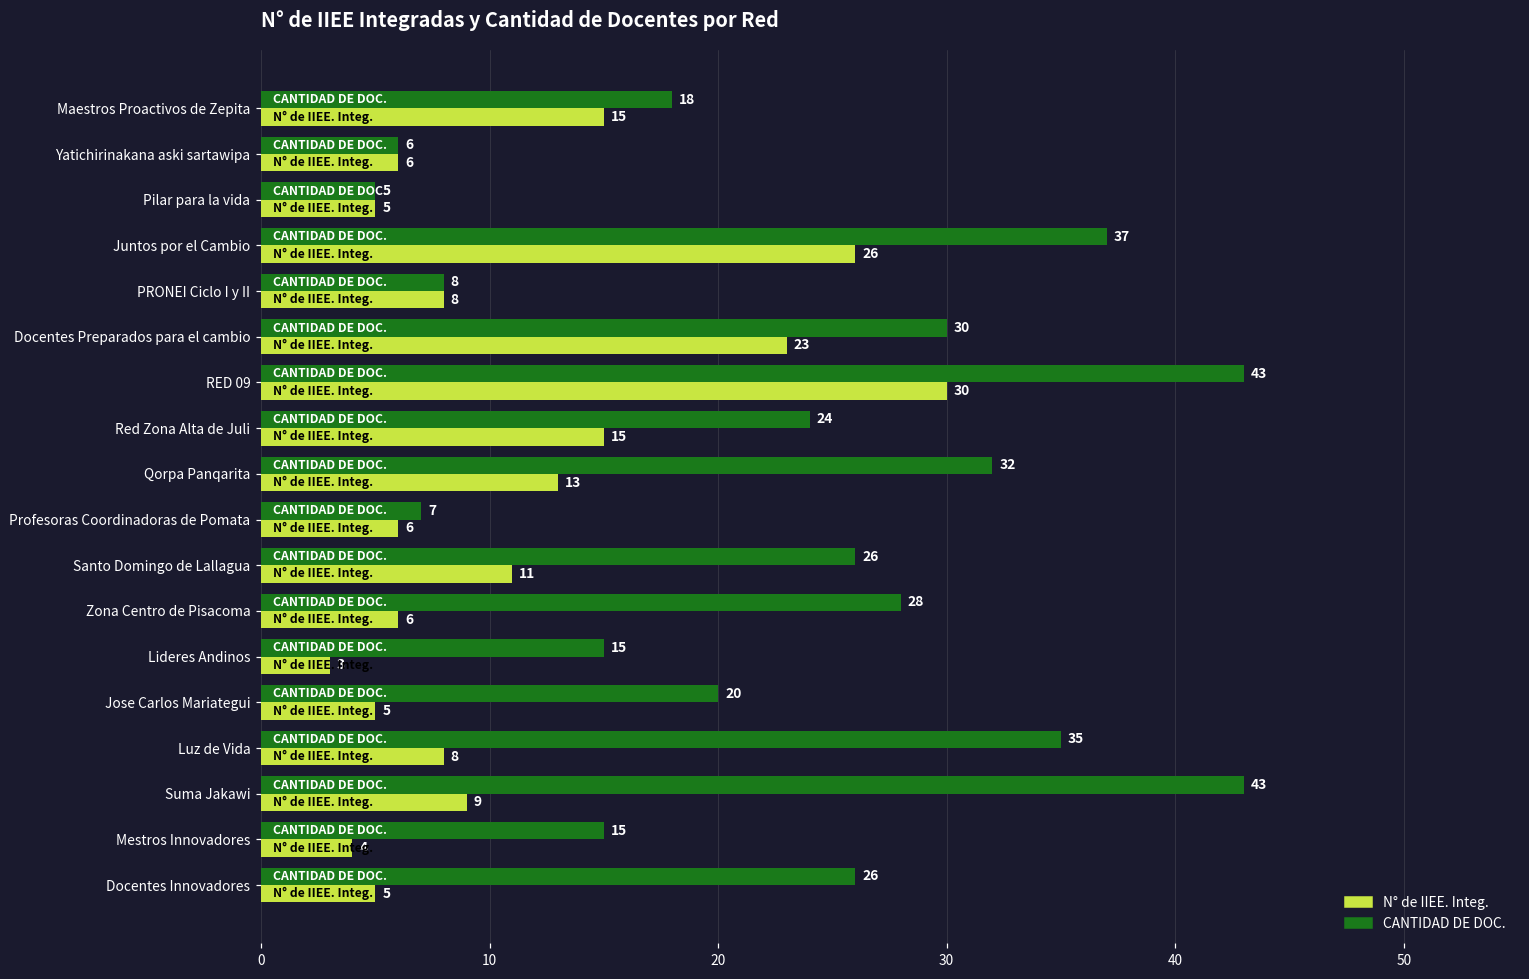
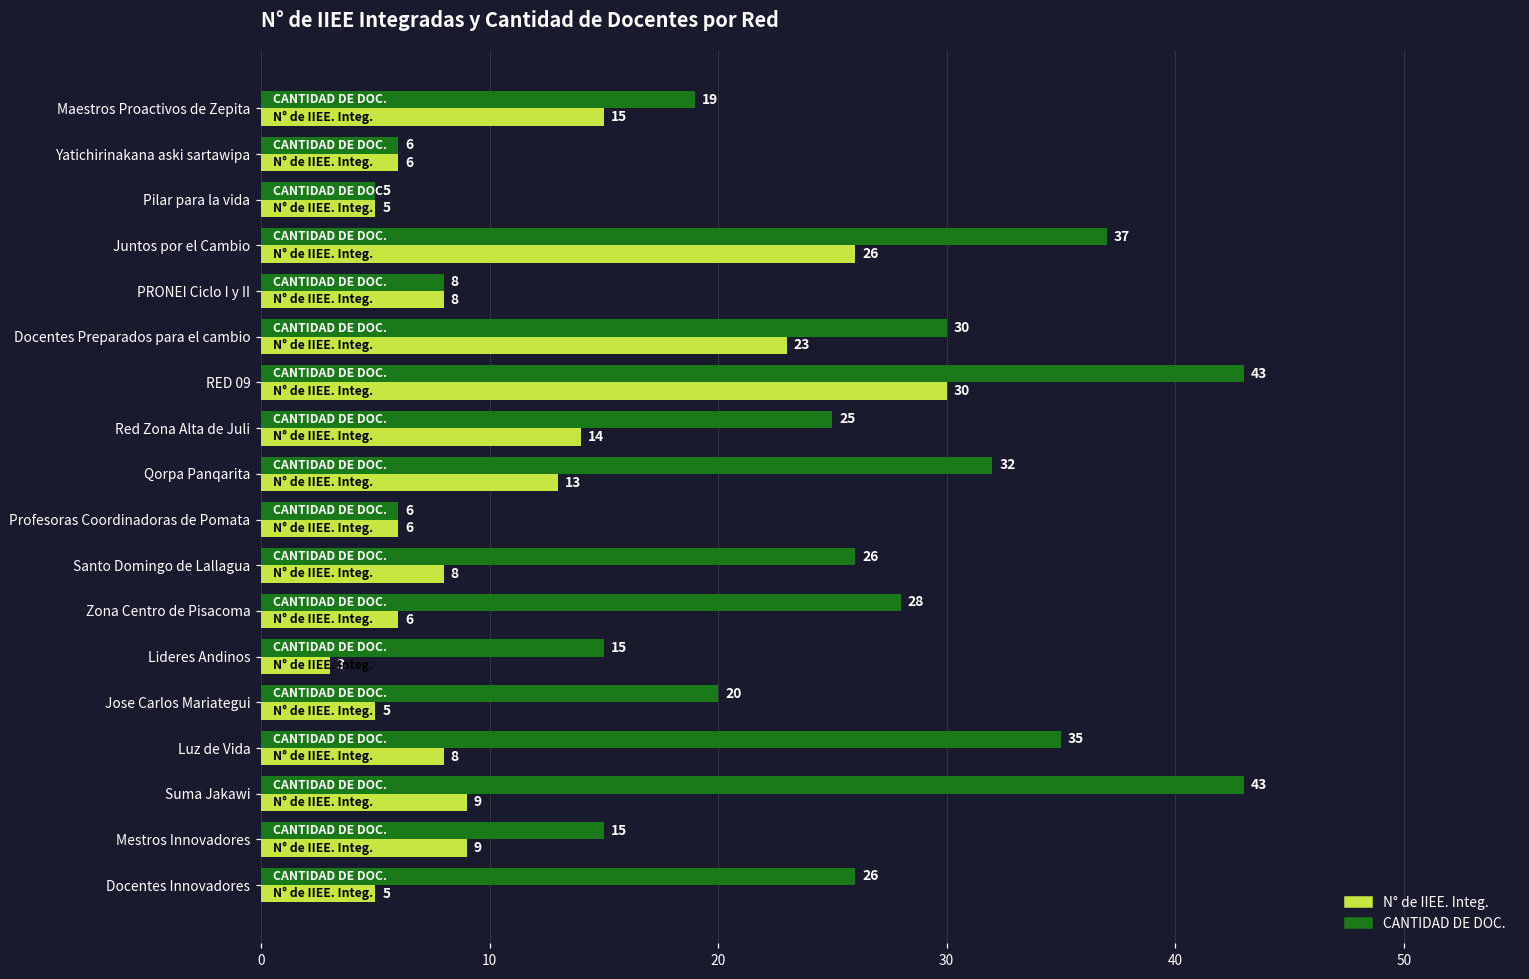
  {
    "N° de IIEE. Integ.": {
      "Maestros Proactivos de Zepita": 15,
      "Yatichirinakana aski sartawipa": 6,
      "Pilar para la vida": 5,
      "Juntos por el Cambio": 26,
      "PRONEI Ciclo I y II": 8,
      "Docentes Preparados para el cambio": 23,
      "RED 09": 30,
-     "Red Zona Alta de Juli": 15,
+     "Red Zona Alta de Juli": 14,
      "Qorpa Panqarita": 13,
      "Profesoras Coordinadoras de Pomata": 6,
-     "Santo Domingo de Lallagua": 11,
+     "Santo Domingo de Lallagua": 8,
      "Zona Centro de Pisacoma": 6,
      "Jose Carlos Mariategui": 5,
      "Luz de Vida": 8,
      "Suma Jakawi": 9,
-     "Mestros Innovadores": 4,
+     "Mestros Innovadores": 9,
      "Docentes Innovadores": 5
    },
    "CANTIDAD DE DOC.": {
-     "Maestros Proactivos de Zepita": 18,
+     "Maestros Proactivos de Zepita": 19,
      "Yatichirinakana aski sartawipa": 6,
      "Juntos por el Cambio": 37,
      "PRONEI Ciclo I y II": 8,
      "Docentes Preparados para el cambio": 30,
      "RED 09": 43,
-     "Red Zona Alta de Juli": 24,
+     "Red Zona Alta de Juli": 25,
      "Qorpa Panqarita": 32,
-     "Profesoras Coordinadoras de Pomata": 7,
+     "Profesoras Coordinadoras de Pomata": 6,
      "Santo Domingo de Lallagua": 26,
      "Zona Centro de Pisacoma": 28,
      "Lideres Andinos": 15,
      "Jose Carlos Mariategui": 20,
      "Luz de Vida": 35,
      "Suma Jakawi": 43,
      "Mestros Innovadores": 15,
      "Docentes Innovadores": 26
    }
  }
